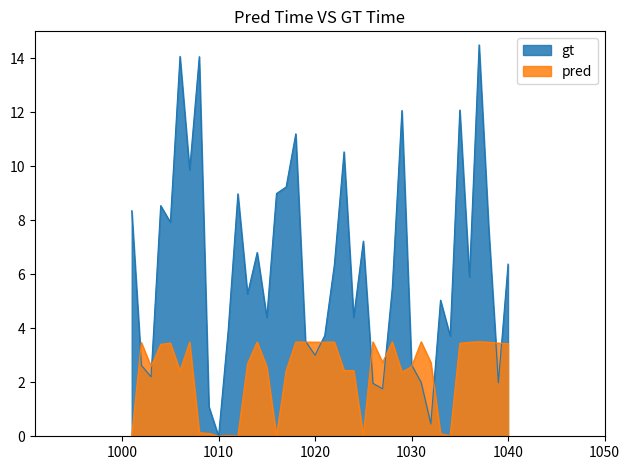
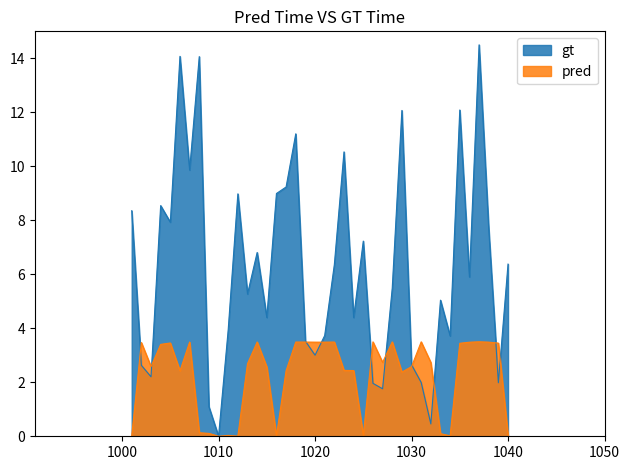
  {
    "gt": {
      "1020": 3.0,
      "1040": 6.4
    },
    "pred": {
      "1020": 3.5,
-     "1040": 3.4
+     "1040": 0.0
    }
  }
